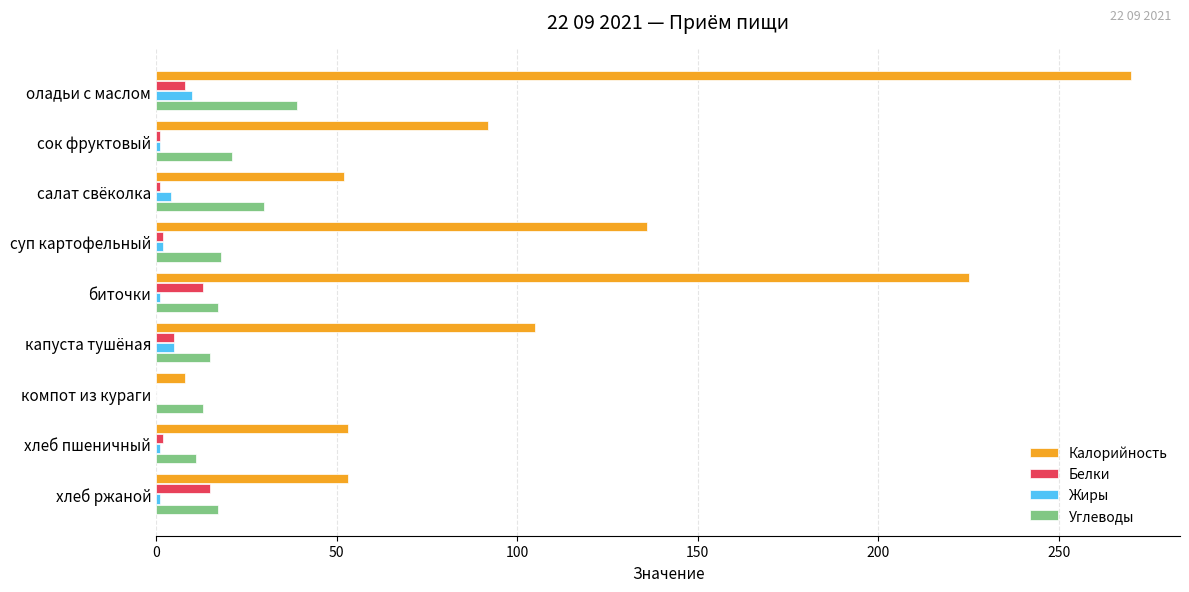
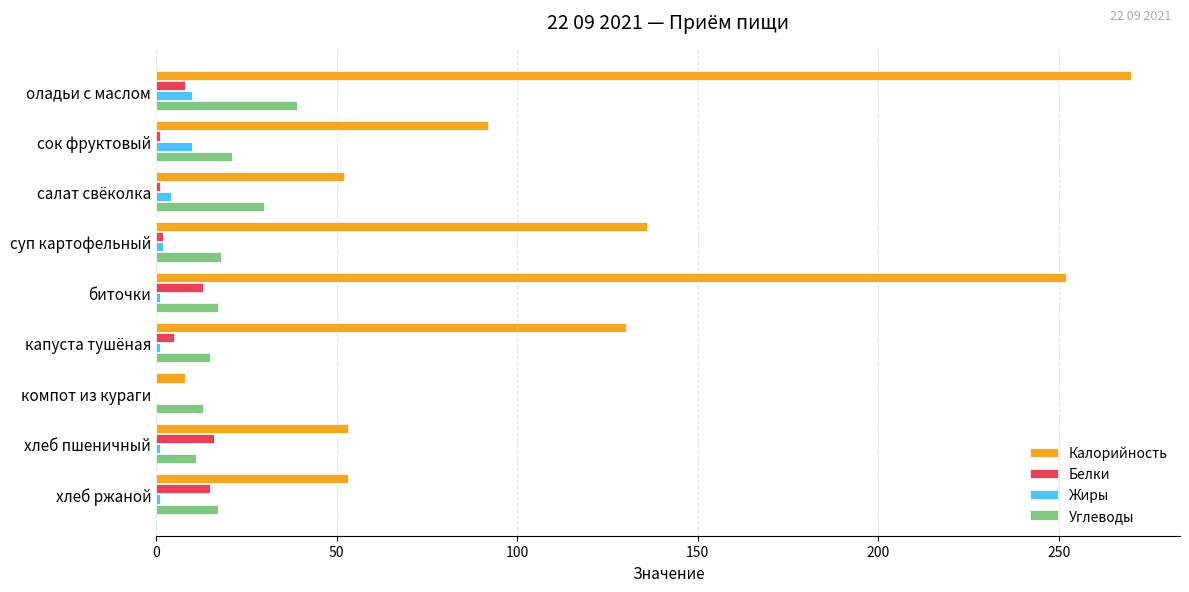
  {
    "Калорийность": {
      "оладьи с маслом": 270,
      "сок фруктовый": 92,
      "салат свёколка": 52,
      "суп картофельный": 136,
-     "биточки": 225,
-     "капуста тушёная": 105,
+     "биточки": 252,
+     "капуста тушёная": 130,
      "компот из кураги": 8,
      "хлеб пшеничный": 53,
      "хлеб ржаной": 53
    },
    "Белки": {
      "оладьи с маслом": 8,
      "сок фруктовый": 1,
      "салат свёколка": 1,
      "суп картофельный": 2,
      "биточки": 13,
      "капуста тушёная": 5,
      "компот из кураги": 0,
-     "хлеб пшеничный": 2,
+     "хлеб пшеничный": 16,
      "хлеб ржаной": 15
    },
    "Жиры": {
      "оладьи с маслом": 10,
-     "сок фруктовый": 1,
+     "сок фруктовый": 10,
      "салат свёколка": 4,
      "суп картофельный": 2,
      "биточки": 1,
-     "капуста тушёная": 5,
+     "капуста тушёная": 1,
      "компот из кураги": 0,
      "хлеб пшеничный": 1,
      "хлеб ржаной": 1
    },
    "Углеводы": {
      "оладьи с маслом": 39,
      "сок фруктовый": 21,
      "салат свёколка": 30,
      "суп картофельный": 18,
      "биточки": 17,
      "капуста тушёная": 15,
      "компот из кураги": 13,
      "хлеб пшеничный": 11,
      "хлеб ржаной": 17
    }
  }
